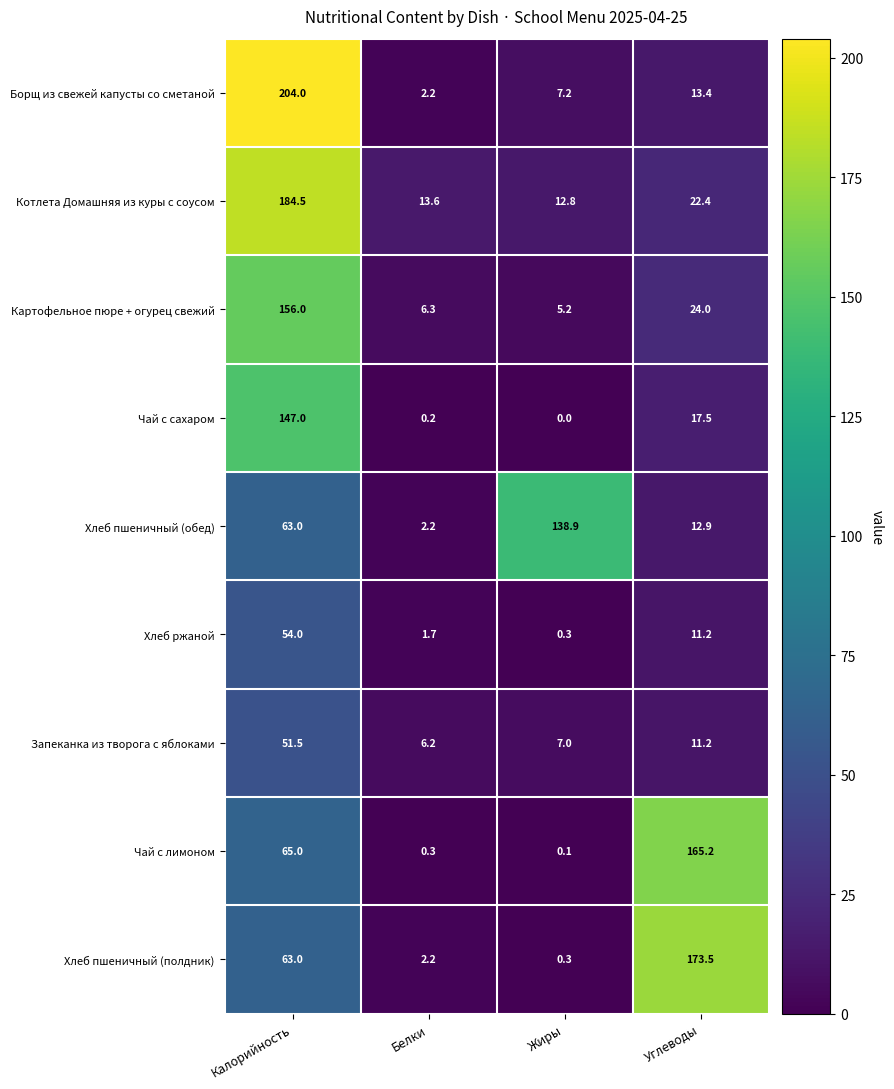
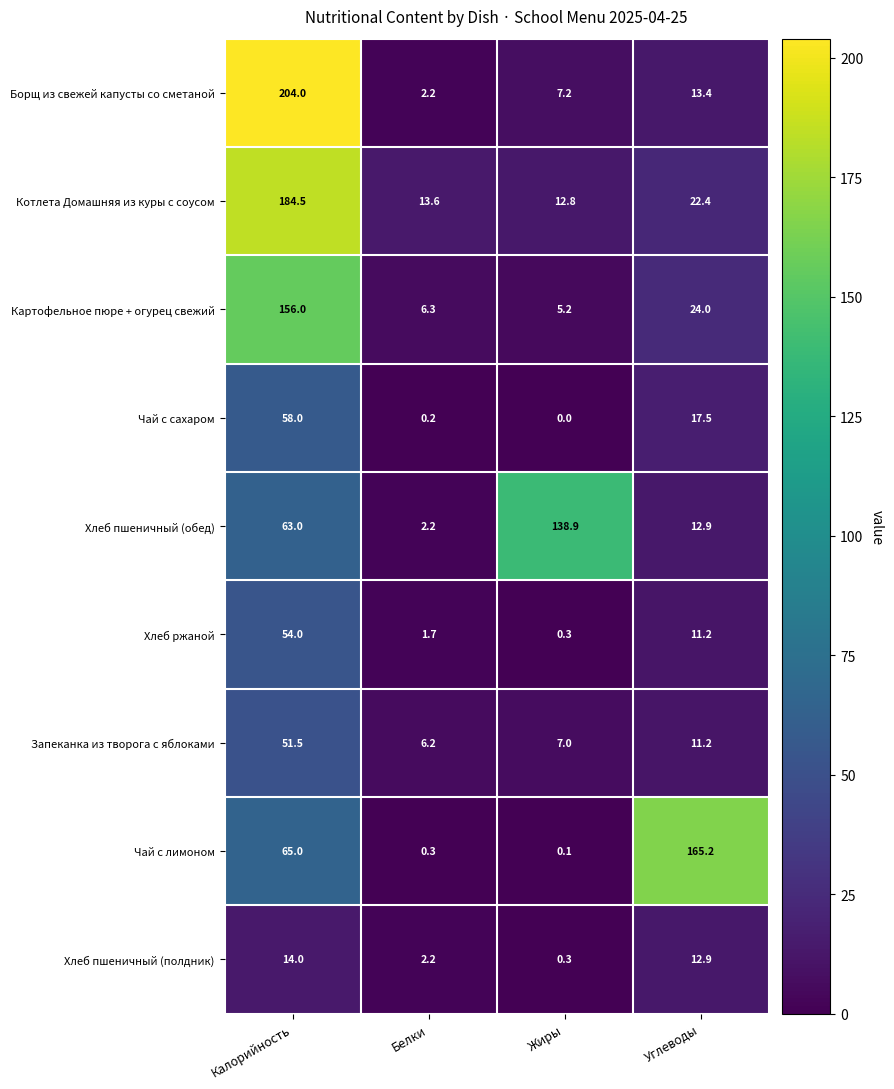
  {
    "Борщ из свежей капусты со сметаной": {
      "Калорийность": 204.0,
      "Белки": 2.2,
      "Жиры": 7.2,
      "Углеводы": 13.4
    },
    "Котлета Домашняя из куры с соусом": {
      "Калорийность": 184.5,
      "Белки": 13.6,
      "Жиры": 12.8,
      "Углеводы": 22.4
    },
    "Картофельное пюре + огурец свежий": {
      "Калорийность": 156.0,
      "Белки": 6.3,
      "Жиры": 5.2,
      "Углеводы": 24.0
    },
    "Чай с сахаром": {
-     "Калорийность": 147.0,
+     "Калорийность": 58.0,
      "Белки": 0.2,
      "Жиры": 0.0,
      "Углеводы": 17.5
    },
    "Хлеб пшеничный (обед)": {
      "Калорийность": 63.0,
      "Белки": 2.2,
      "Жиры": 138.9,
      "Углеводы": 12.9
    },
    "Хлеб ржаной": {
      "Калорийность": 54.0,
      "Белки": 1.7,
      "Жиры": 0.3,
      "Углеводы": 11.2
    },
    "Запеканка из творога с яблоками": {
      "Калорийность": 51.5,
      "Белки": 6.2,
      "Жиры": 7.0,
      "Углеводы": 11.2
    },
    "Чай с лимоном": {
      "Калорийность": 65.0,
      "Белки": 0.3,
      "Жиры": 0.1,
      "Углеводы": 165.2
    },
    "Хлеб пшеничный (полдник)": {
-     "Калорийность": 63.0,
+     "Калорийность": 14.0,
      "Белки": 2.2,
      "Жиры": 0.3,
-     "Углеводы": 173.5
+     "Углеводы": 12.9
    }
  }
